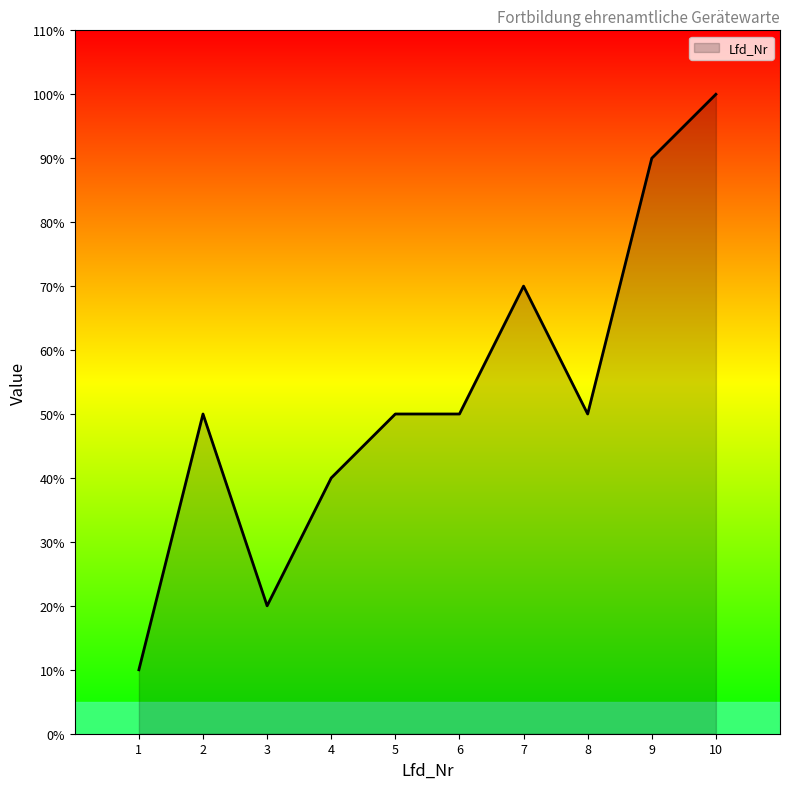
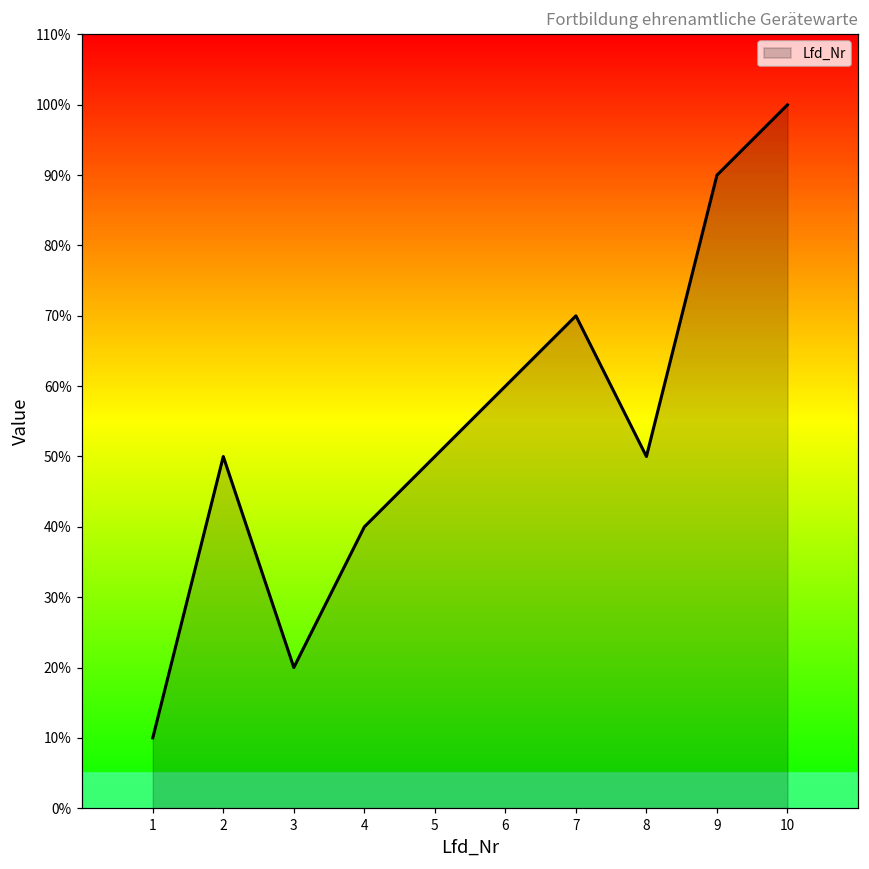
  {
    "1": "10%",
    "2": "50%",
    "3": "20%",
    "4": "40%",
    "5": "50%",
-   "6": "50%",
+   "6": "60%",
    "7": "70%",
    "8": "50%",
    "9": "90%",
    "10": "100%"
  }
